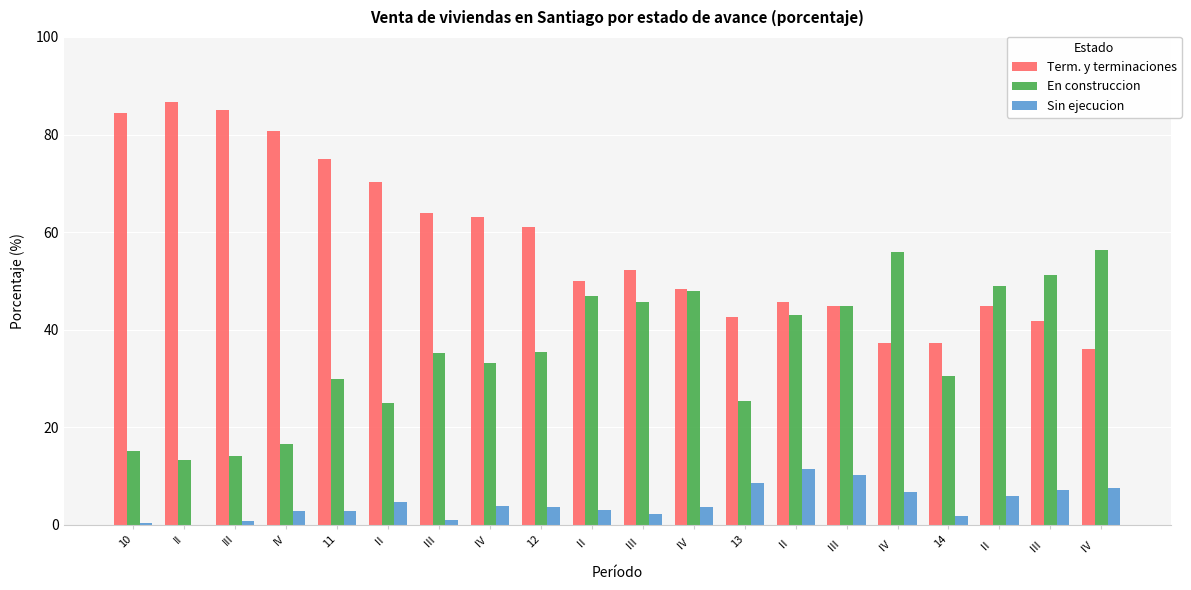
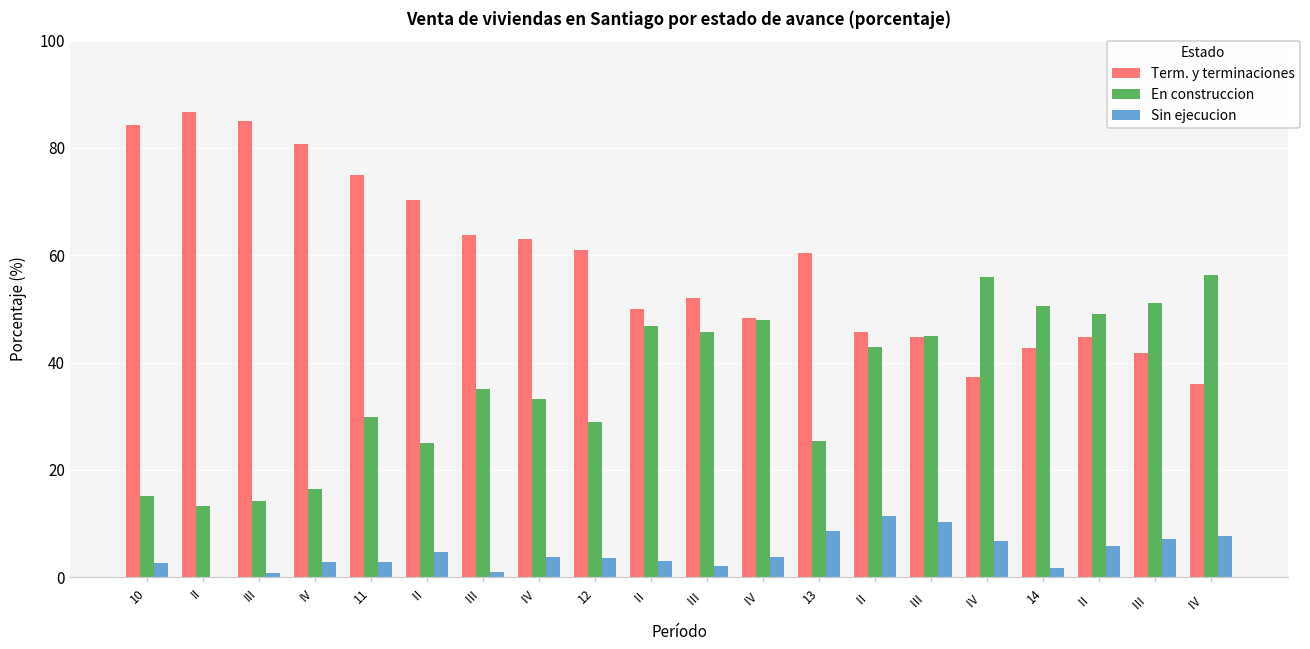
  {
    "Term. y terminaciones": {
      "10": 84,
      "11": 75,
      "12": 61,
-     "13": 43,
-     "14": 37
+     "13": 61,
+     "14": 43
    },
    "En construccion": {
      "10": 15,
      "11": 30,
-     "12": 35,
+     "12": 29,
      "13": 25,
-     "14": 31
+     "14": 51
    },
    "Sin ejecucion": {
-     "10": 0,
+     "10": 3,
      "11": 3,
      "12": 4,
      "13": 9,
      "14": 2
    }
  }
